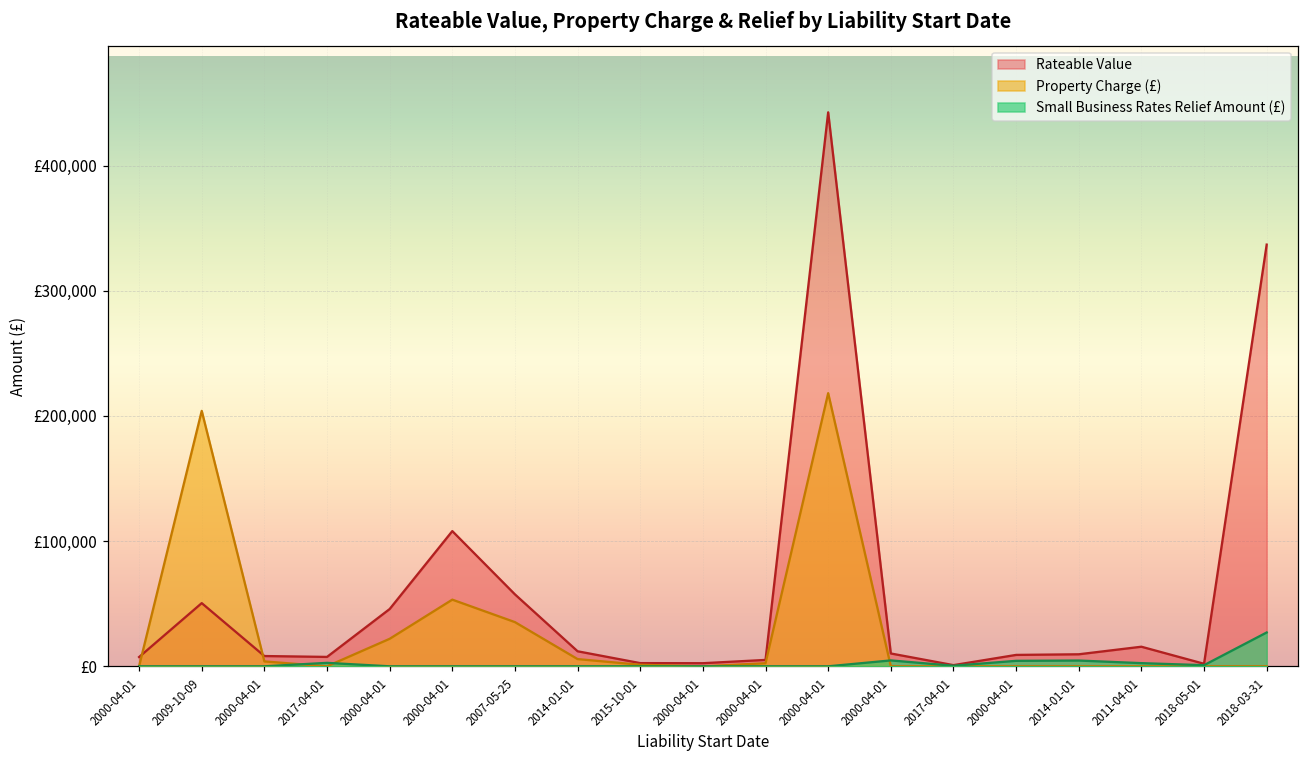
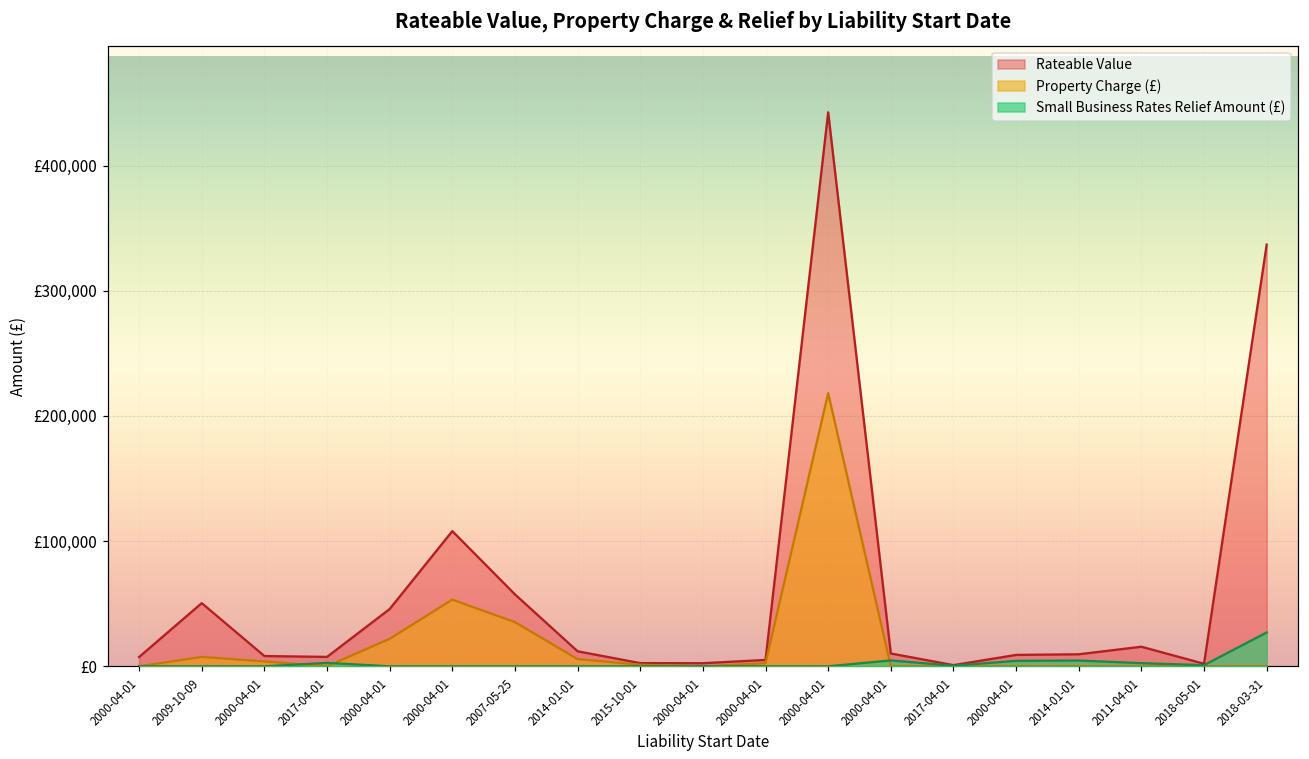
  {
    "Rateable Value": {
      "2009-10-09": "£50,000",
      "2007-05-25": "£57,000",
      "2011-04-01": "£16,000",
      "2018-03-31": "£337,000"
    },
    "Property Charge (£)": {
-     "2009-10-09": "£204,000",
+     "2009-10-09": "£7,000",
      "2007-05-25": "£35,000",
      "2011-04-01": "£0",
      "2018-03-31": "£0"
    },
    "Small Business Rates Relief Amount (£)": {
      "2009-10-09": "£0",
      "2007-05-25": "£0",
      "2011-04-01": "£3,000",
      "2018-03-31": "£27,000"
    }
  }
